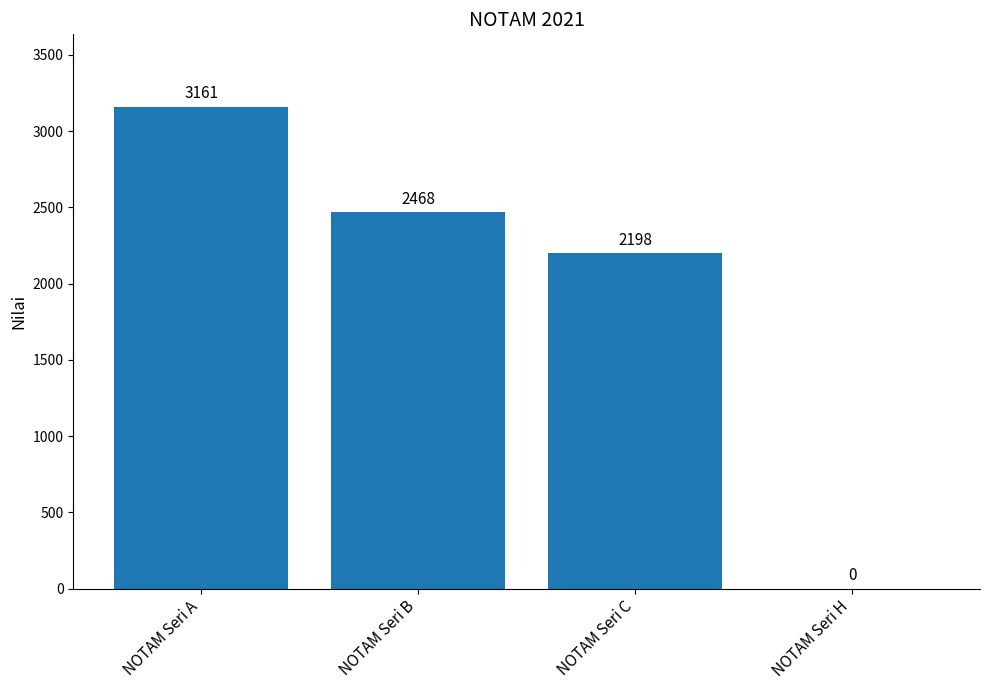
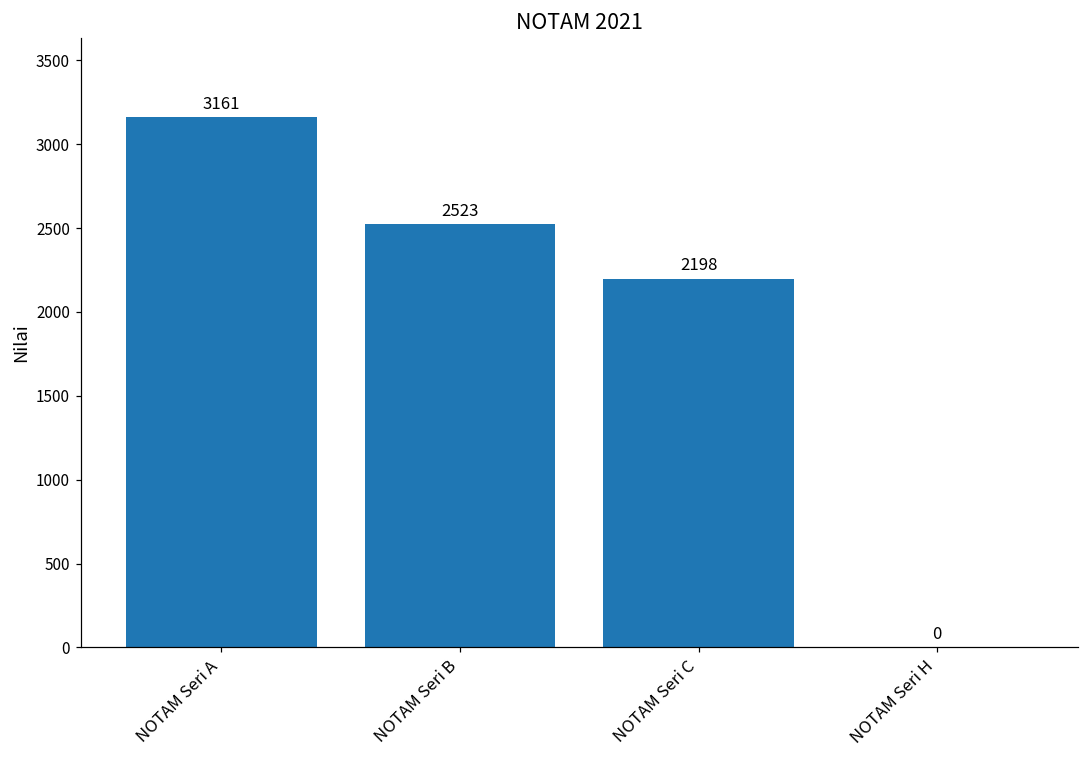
  {
    "NOTAM Seri A": 3161,
-   "NOTAM Seri B": 2468,
+   "NOTAM Seri B": 2523,
    "NOTAM Seri H": 0
  }
